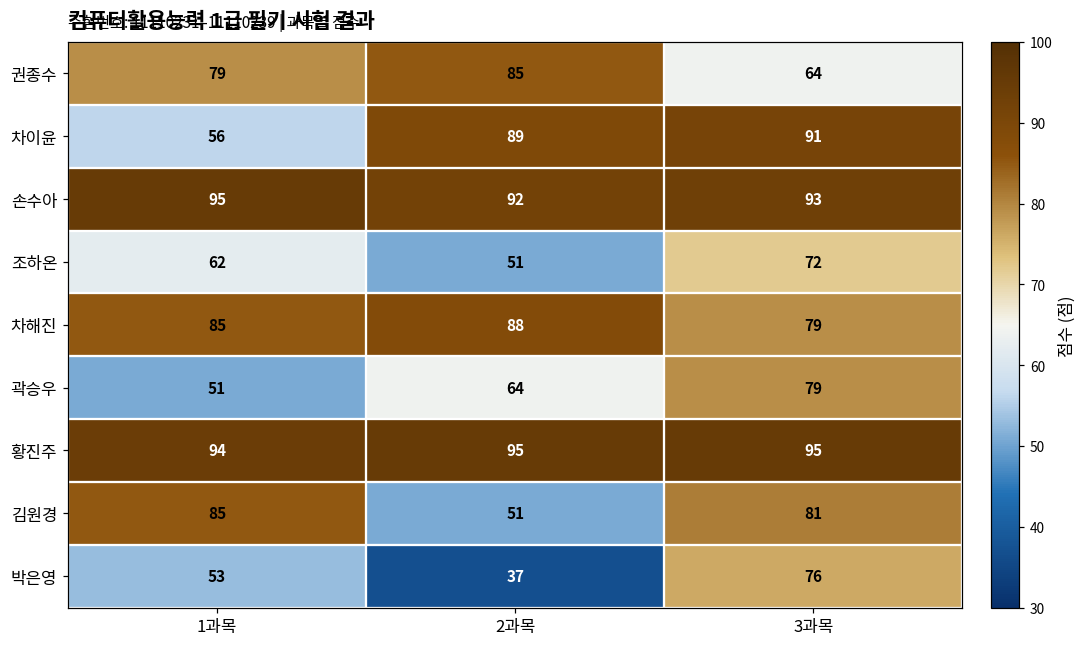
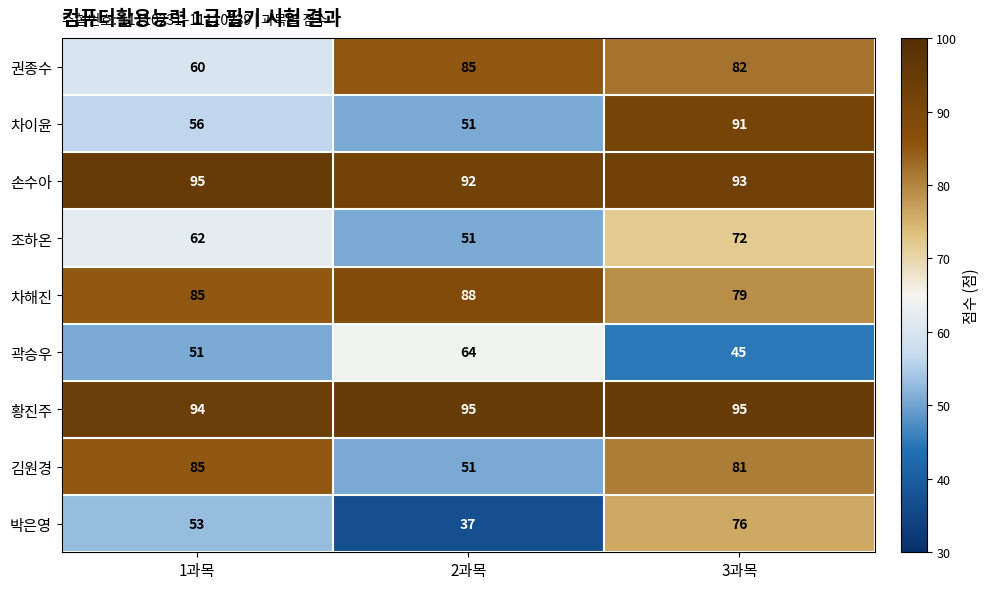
  {
    "권종수": {
-     "1과목": 79,
+     "1과목": 60,
      "2과목": 85,
-     "3과목": 64
+     "3과목": 82
    },
    "차이윤": {
      "1과목": 56,
-     "2과목": 89,
+     "2과목": 51,
      "3과목": 91
    },
    "손수아": {
      "1과목": 95,
      "2과목": 92,
      "3과목": 93
    },
    "조하온": {
      "1과목": 62,
      "2과목": 51,
      "3과목": 72
    },
    "차해진": {
      "1과목": 85,
      "2과목": 88,
      "3과목": 79
    },
    "곽승우": {
      "1과목": 51,
      "2과목": 64,
-     "3과목": 79
+     "3과목": 45
    },
    "황진주": {
      "1과목": 94,
      "2과목": 95,
      "3과목": 95
    },
    "김원경": {
      "1과목": 85,
      "2과목": 51,
      "3과목": 81
    },
    "박은영": {
      "1과목": 53,
      "2과목": 37,
      "3과목": 76
    }
  }
